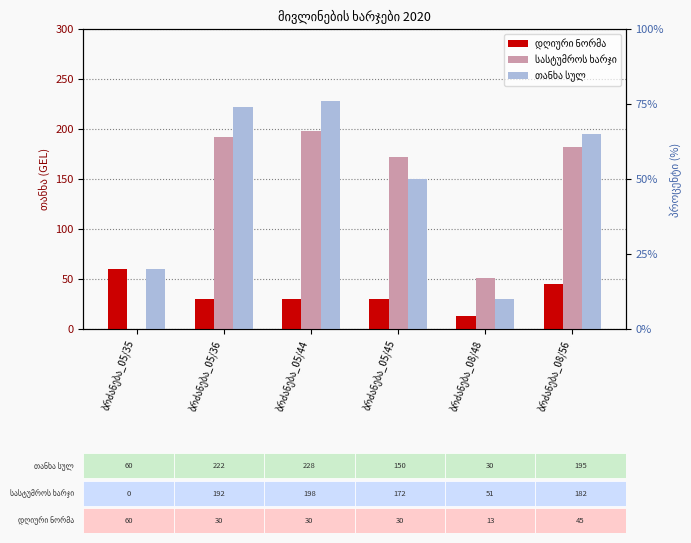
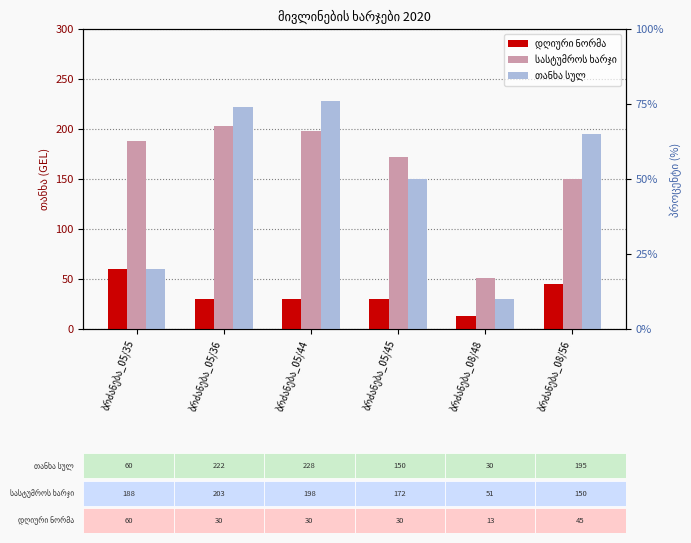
  {
    "სასტუმროს ხარჯი": {
-     "ბრძანება_05/35": 0,
-     "ბრძანება_05/36": 192,
-     "ბრძანება_08/56": 182
+     "ბრძანება_05/35": 188,
+     "ბრძანება_05/36": 203,
+     "ბრძანება_08/56": 150
    }
  }
